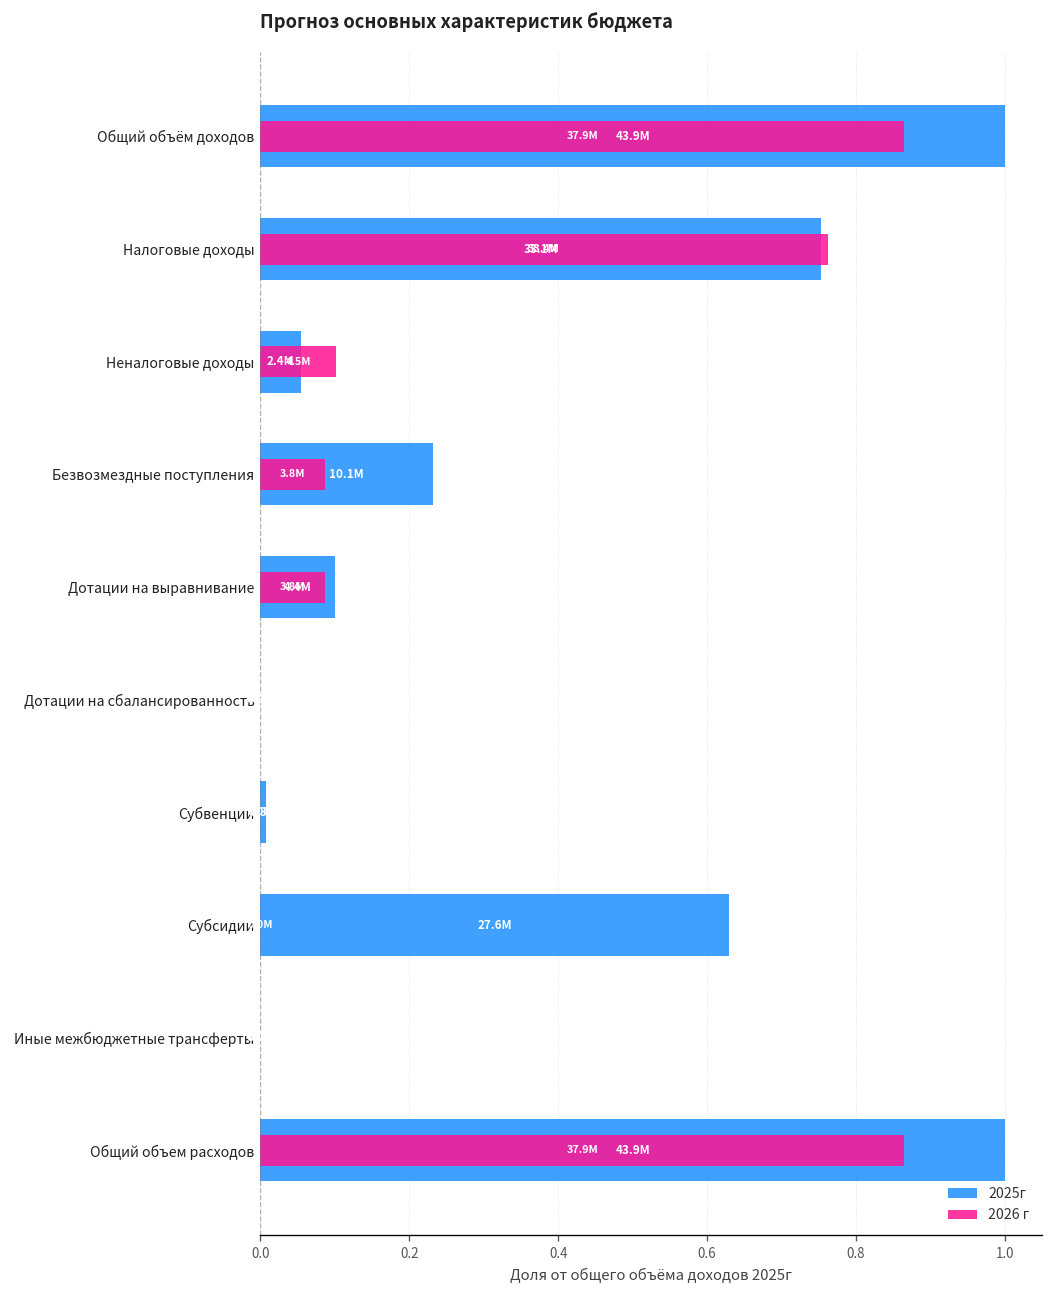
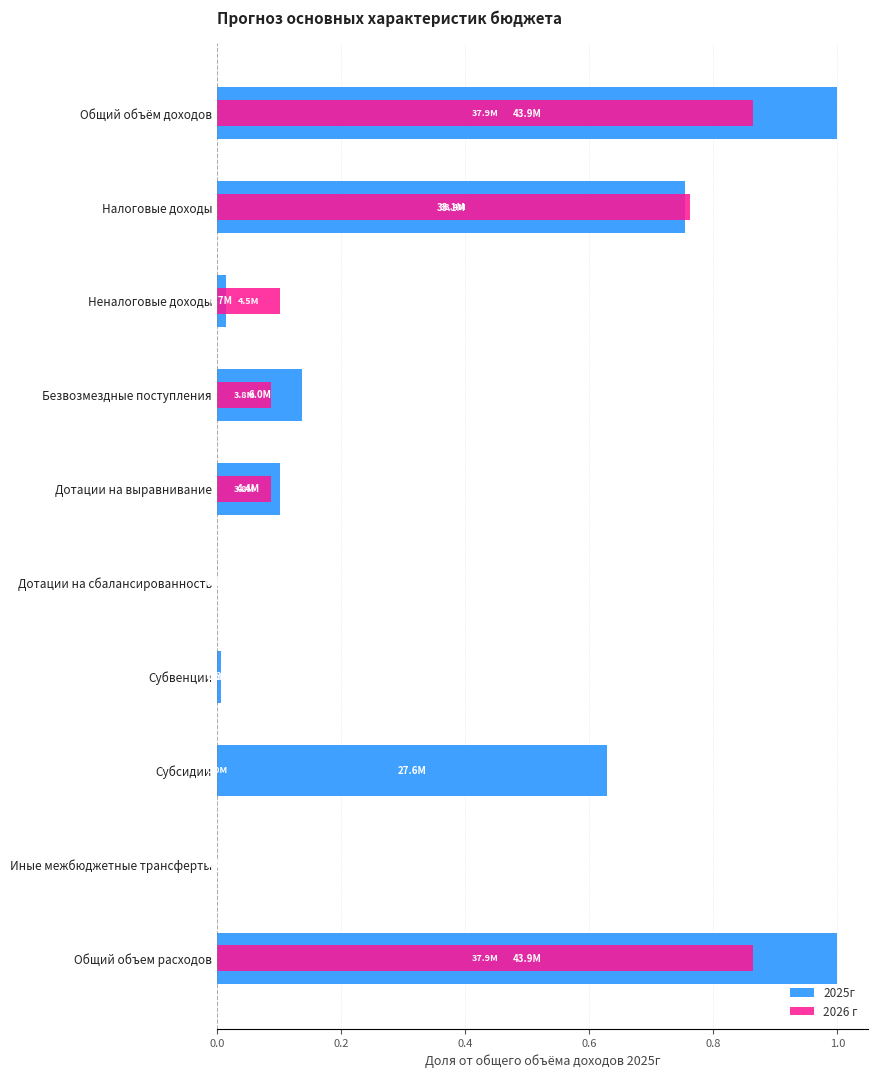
  {
    "2025г": {
-     "Неналоговые доходы": "2.4M",
-     "Безвозмездные поступления": "10.1M"
+     "Неналоговые доходы": "0.7M",
+     "Безвозмездные поступления": "6.0M"
    },
    "2026 г": {
      "Субсидии": "0.0M"
    }
  }
